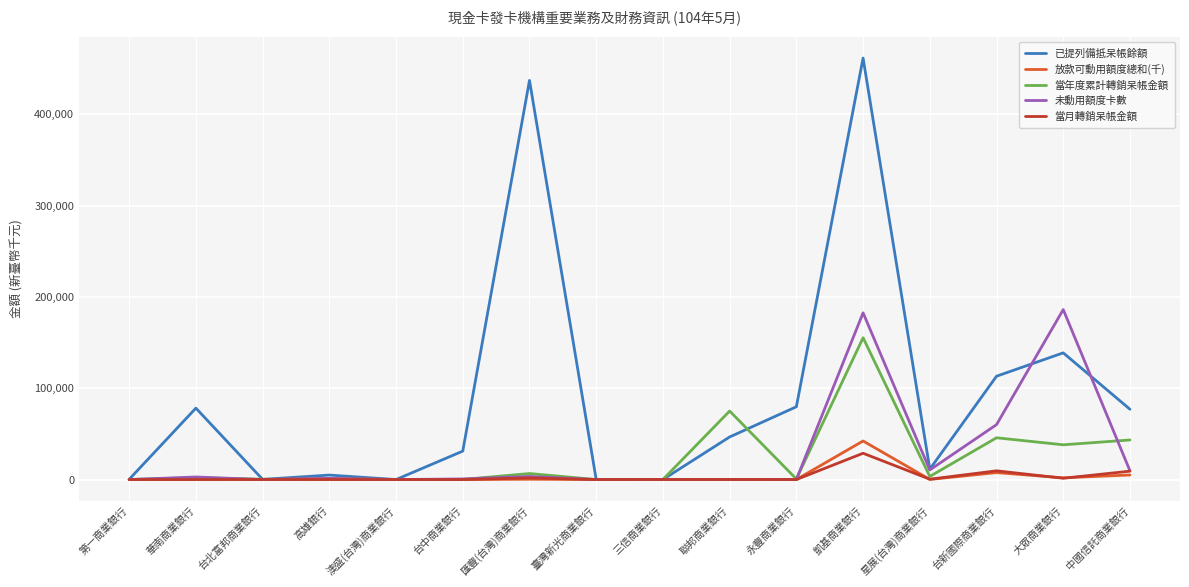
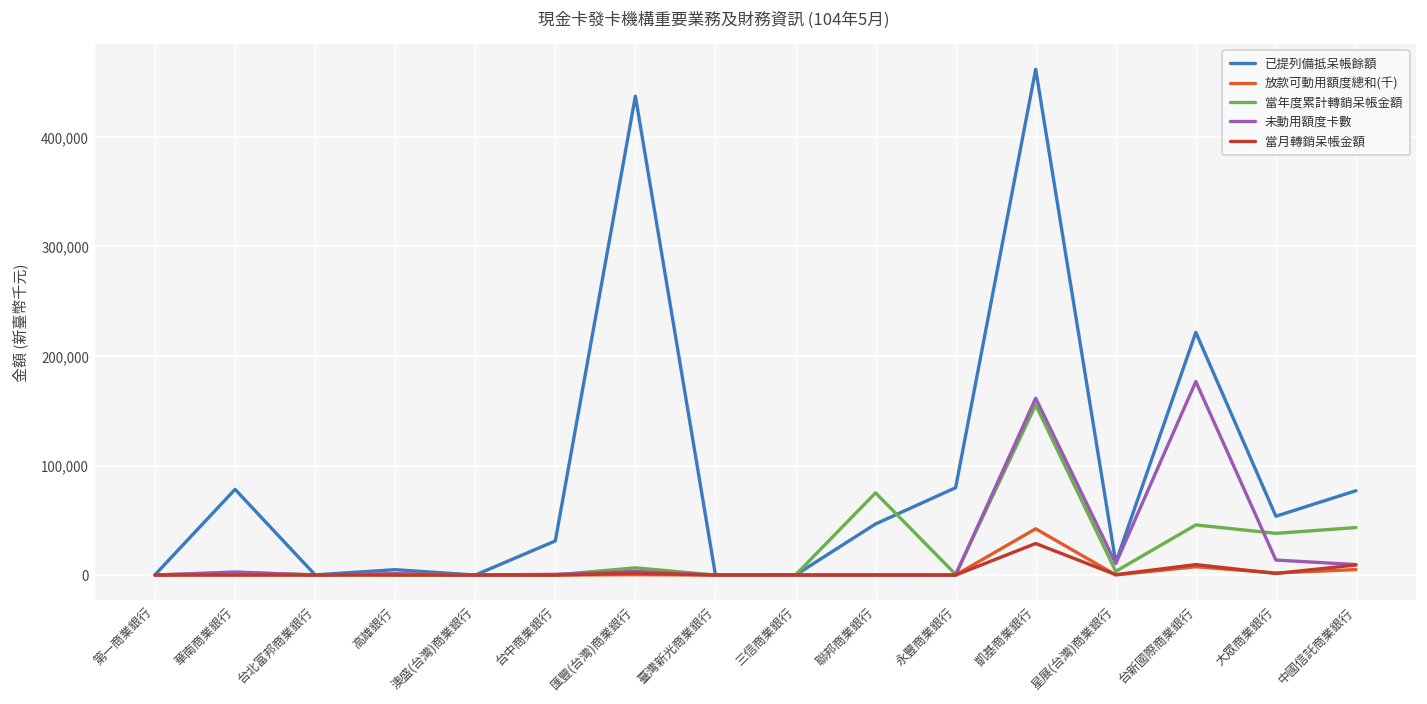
  {
    "已提列備抵呆帳餘額": {
      "華南商業銀行": "80,000",
      "高雄銀行": "0",
      "台中商業銀行": "30,000",
      "匯豐(台灣)商業銀行": "440,000",
      "聯邦商業銀行": "50,000",
      "永豐商業銀行": "80,000",
      "凱基商業銀行": "460,000",
-     "台新國際商業銀行": "110,000",
-     "大眾商業銀行": "140,000",
+     "台新國際商業銀行": "220,000",
+     "大眾商業銀行": "50,000",
      "中國信託商業銀行": "80,000"
    },
    "當年度累計轉銷呆帳金額": {
      "匯豐(台灣)商業銀行": "10,000",
      "聯邦商業銀行": "80,000",
      "凱基商業銀行": "160,000",
      "星展(台灣)商業銀行": "0",
      "台新國際商業銀行": "50,000",
      "大眾商業銀行": "40,000",
      "中國信託商業銀行": "40,000"
    },
    "未動用額度卡數": {
-     "凱基商業銀行": "180,000",
-     "台新國際商業銀行": "60,000",
-     "大眾商業銀行": "190,000"
+     "凱基商業銀行": "160,000",
+     "台新國際商業銀行": "180,000",
+     "大眾商業銀行": "10,000"
    }
  }
